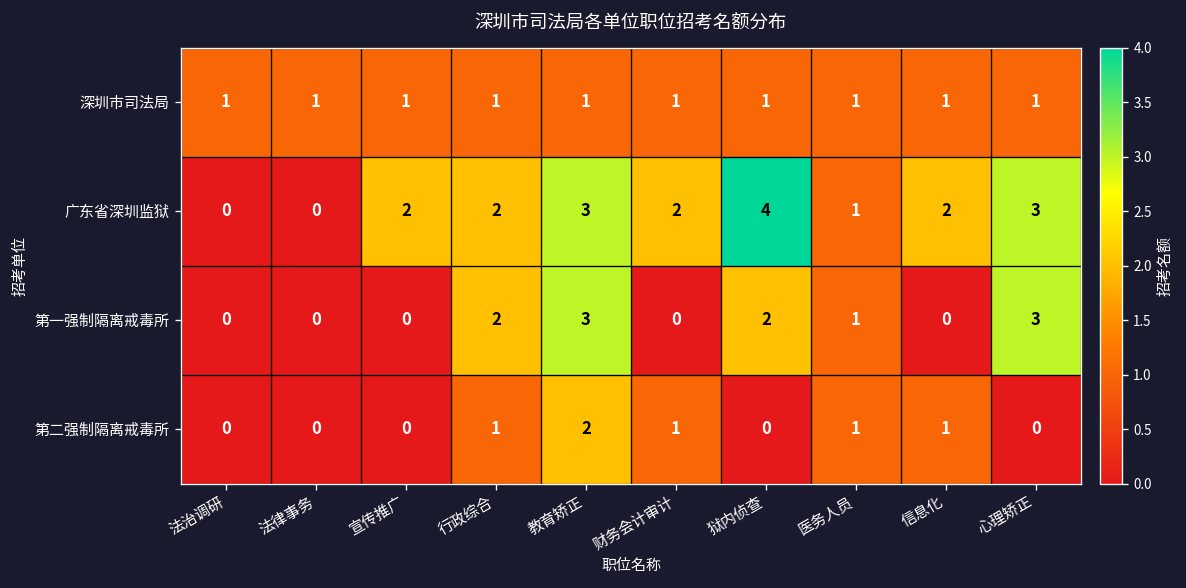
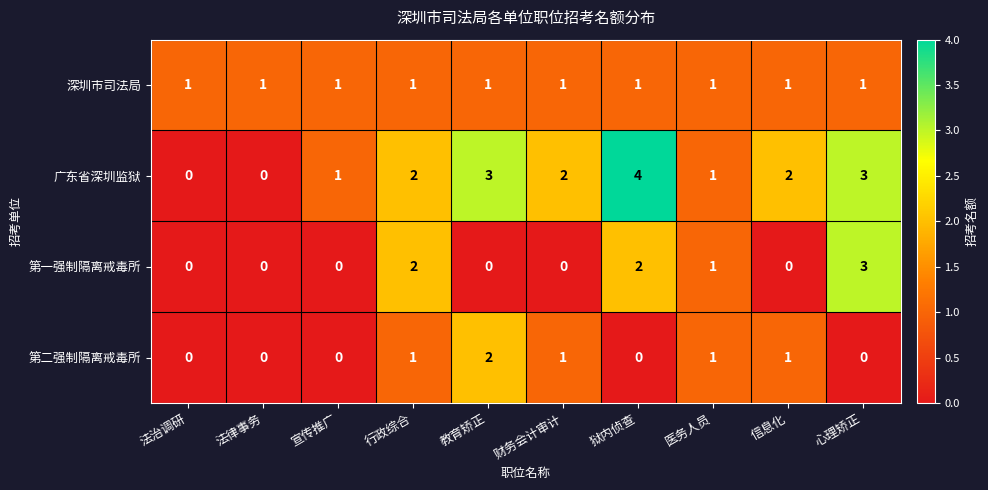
  {
    "深圳市司法局": {
      "法治调研": 1,
      "法律事务": 1,
      "宣传推广": 1,
      "行政综合": 1,
      "教育矫正": 1,
      "财务会计审计": 1,
      "狱内侦查": 1,
      "医务人员": 1,
      "信息化": 1,
      "心理矫正": 1
    },
    "广东省深圳监狱": {
      "法治调研": 0,
      "法律事务": 0,
-     "宣传推广": 2,
+     "宣传推广": 1,
      "行政综合": 2,
      "教育矫正": 3,
      "财务会计审计": 2,
      "狱内侦查": 4,
      "医务人员": 1,
      "信息化": 2,
      "心理矫正": 3
    },
    "第一强制隔离戒毒所": {
      "法治调研": 0,
      "法律事务": 0,
      "宣传推广": 0,
      "行政综合": 2,
-     "教育矫正": 3,
+     "教育矫正": 0,
      "财务会计审计": 0,
      "狱内侦查": 2,
      "医务人员": 1,
      "信息化": 0,
      "心理矫正": 3
    },
    "第二强制隔离戒毒所": {
      "法治调研": 0,
      "法律事务": 0,
      "宣传推广": 0,
      "行政综合": 1,
      "教育矫正": 2,
      "财务会计审计": 1,
      "狱内侦查": 0,
      "医务人员": 1,
      "信息化": 1,
      "心理矫正": 0
    }
  }
